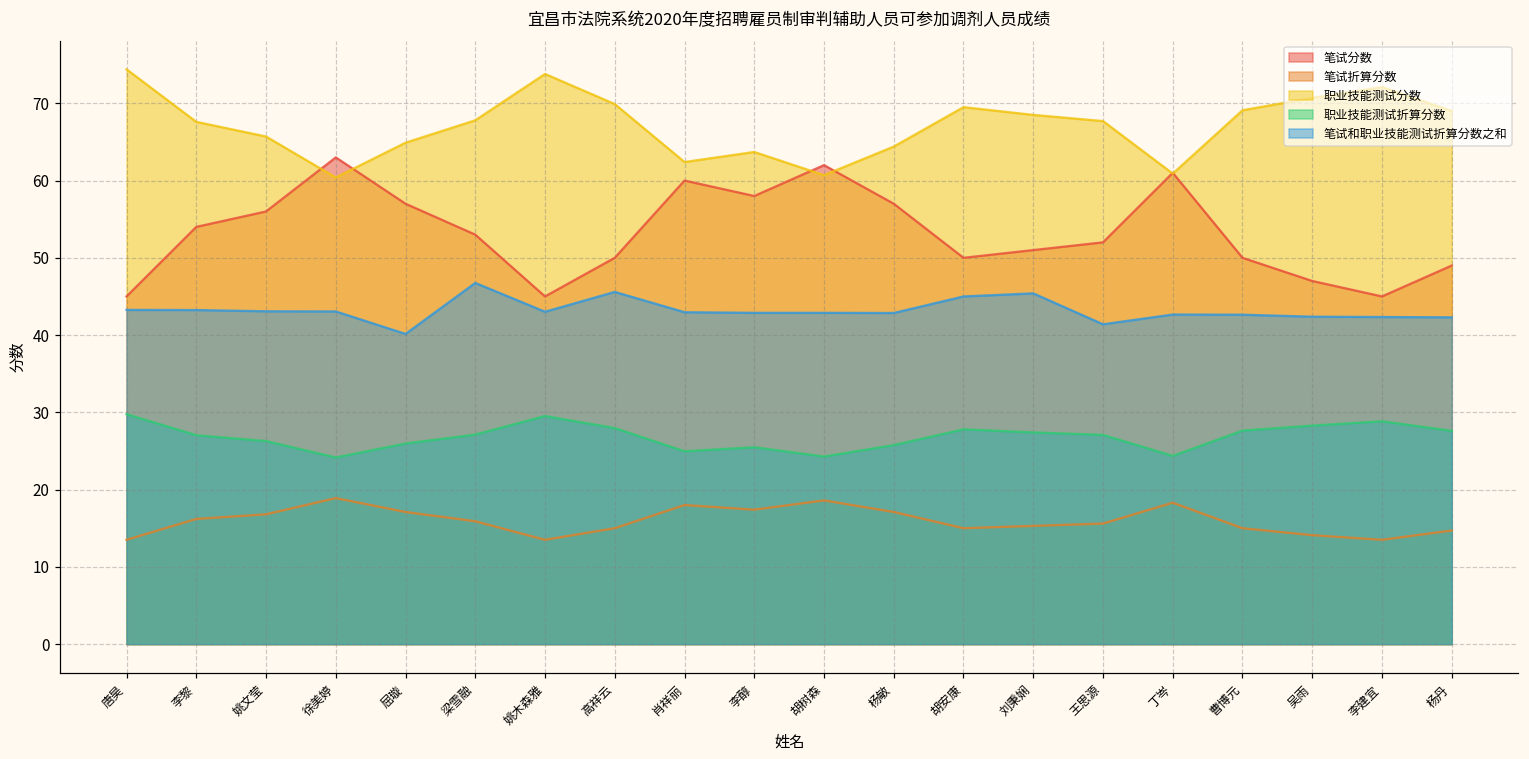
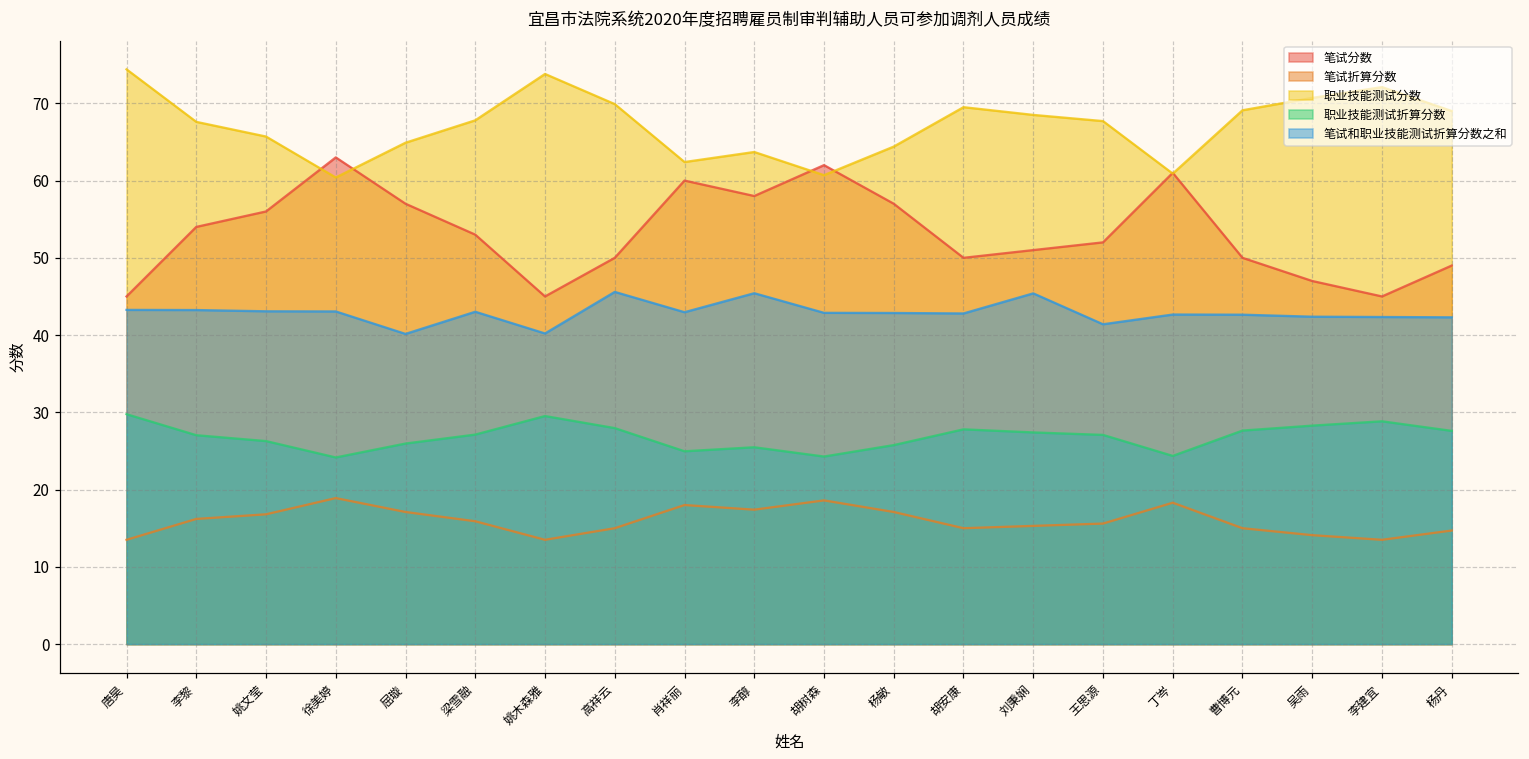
  {
    "职业技能测试折算分数": {
      "唐昊": 30,
      "李黎": 27,
      "姚文莹": 26,
      "徐美婷": 24,
      "屈璇": 26,
      "梁雪融": 27,
      "姚木森雅": 30,
      "高祥云": 28,
      "肖祥丽": 25,
      "李醇": 25,
      "胡树森": 24,
      "杨敏": 26,
      "胡安康": 28,
      "刘秉娴": 27,
      "王思源": 27,
      "丁岑": 24,
      "曹博元": 28,
      "吴雨": 28,
      "李建宜": 29,
      "杨丹": 28
    },
    "笔试和职业技能测试折算分数之和": {
      "唐昊": 43,
      "李黎": 43,
      "姚文莹": 43,
      "徐美婷": 43,
      "屈璇": 40,
-     "梁雪融": 47,
-     "姚木森雅": 43,
+     "梁雪融": 43,
+     "姚木森雅": 40,
      "高祥云": 46,
      "肖祥丽": 43,
-     "李醇": 43,
+     "李醇": 45,
      "胡树森": 43,
      "杨敏": 43,
-     "胡安康": 45,
+     "胡安康": 43,
      "刘秉娴": 45,
      "王思源": 41,
      "丁岑": 43,
      "曹博元": 43,
      "吴雨": 42,
      "李建宜": 42,
      "杨丹": 42
    }
  }
